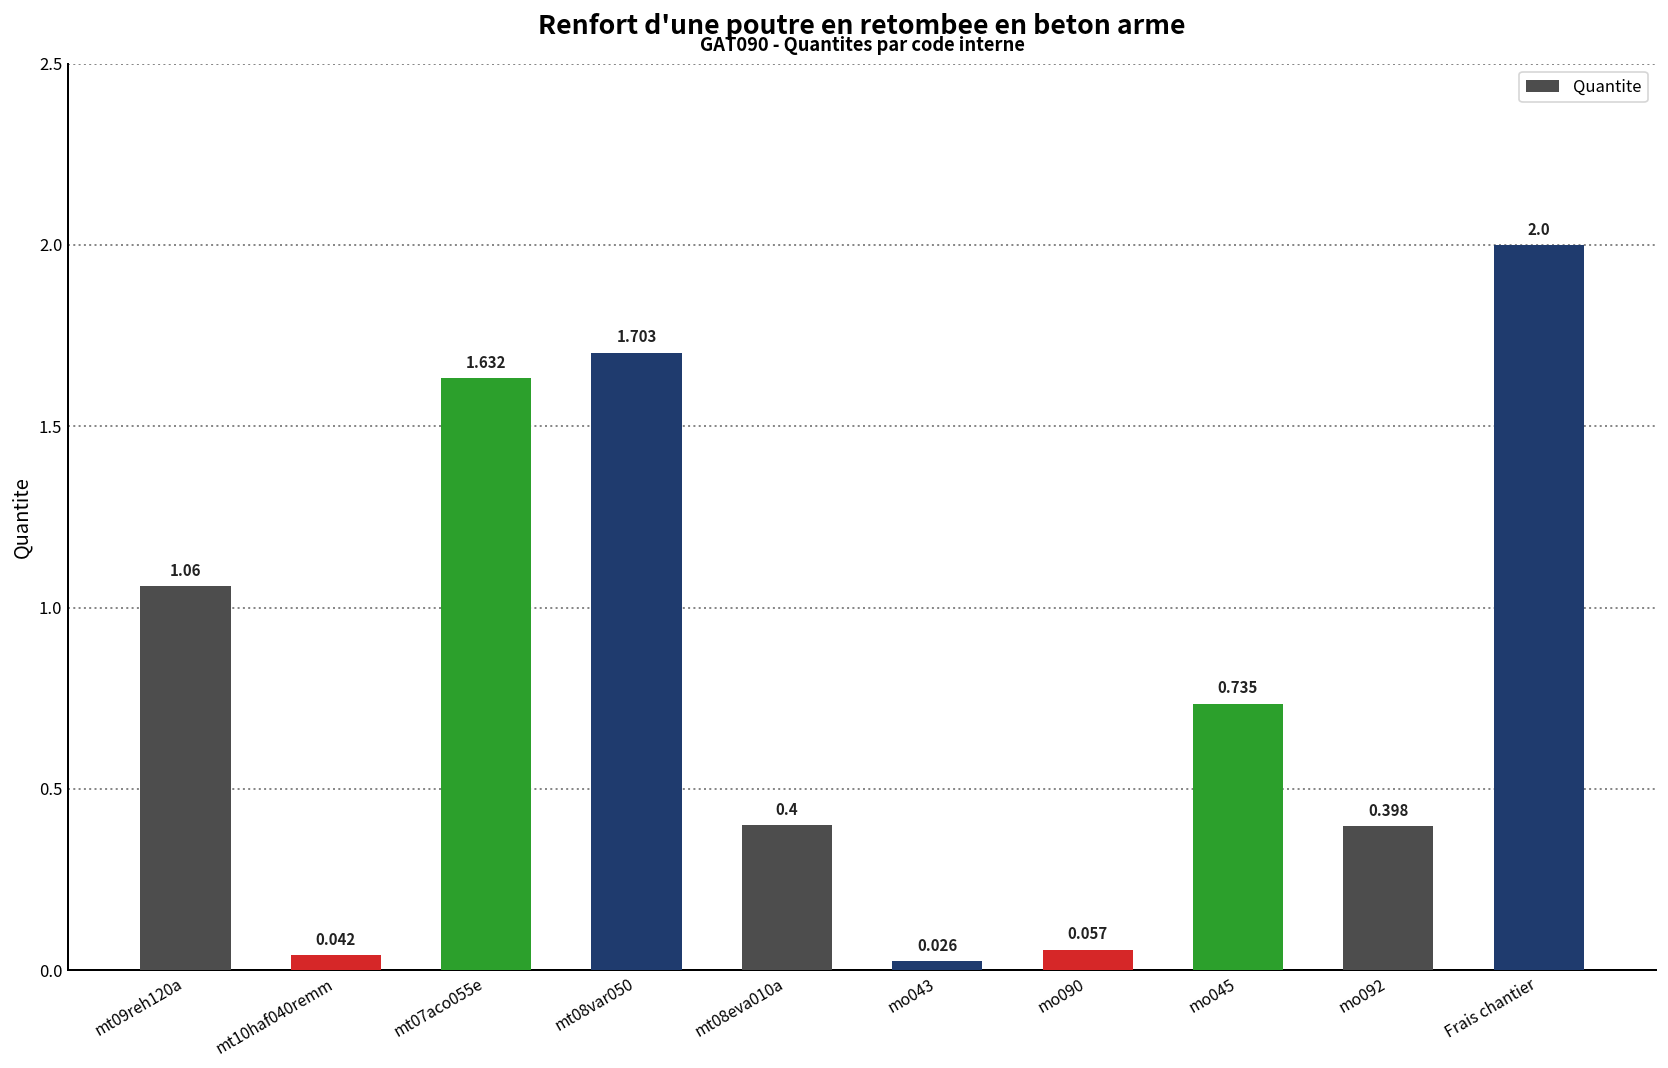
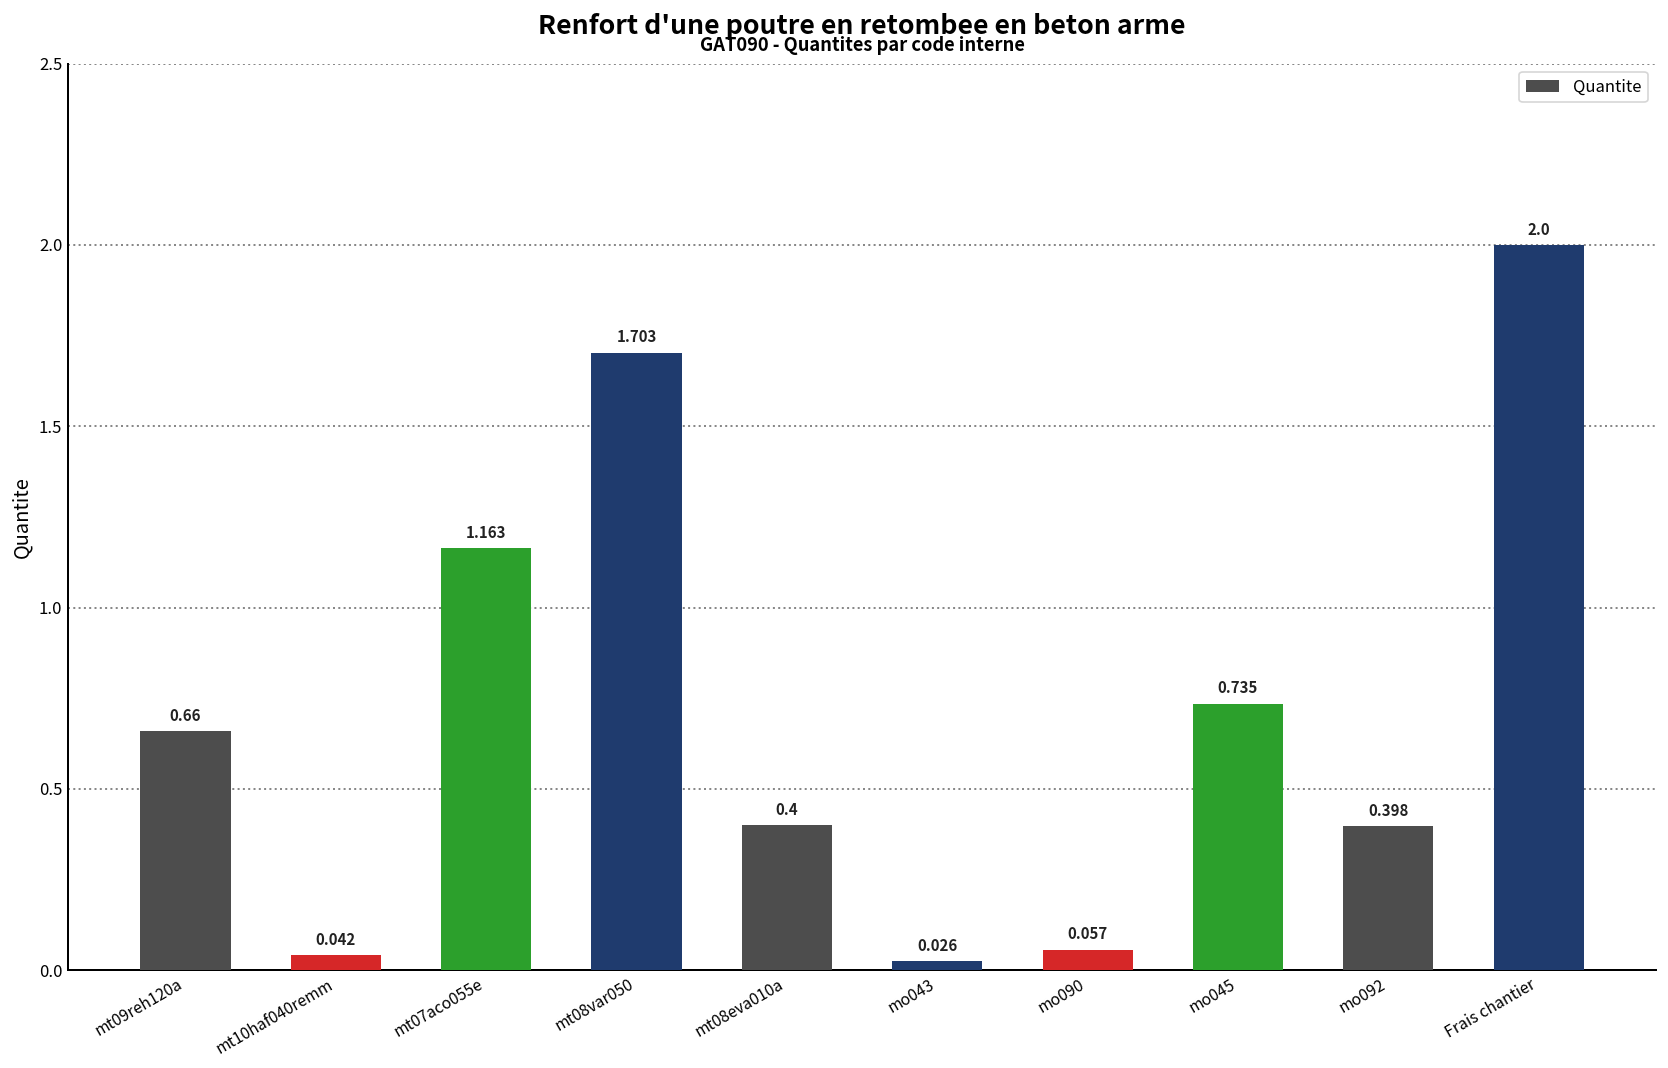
  {
-   "mt09reh120a": 1.06,
+   "mt09reh120a": 0.66,
    "mt10haf040remm": 0.042,
-   "mt07aco055e": 1.632,
+   "mt07aco055e": 1.163,
    "mt08var050": 1.703,
    "mt08eva010a": 0.4,
    "mo043": 0.026,
    "mo090": 0.057,
    "mo045": 0.735,
    "mo092": 0.398,
    "Frais chantier": 2.0
  }
